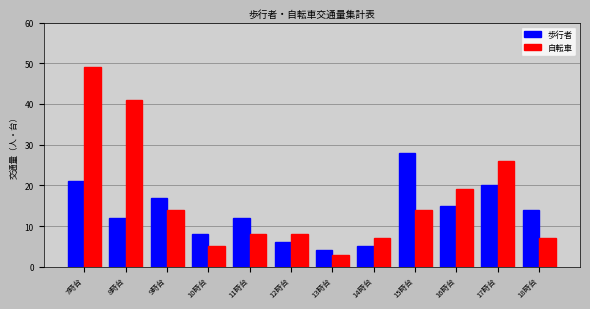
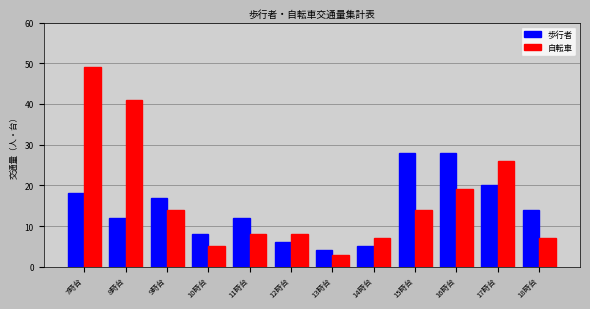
  {
    "歩行者": {
-     "7時台": 21,
+     "7時台": 18,
      "8時台": 12,
      "9時台": 17,
      "10時台": 8,
      "11時台": 12,
      "12時台": 6,
      "13時台": 4,
      "14時台": 5,
      "15時台": 28,
-     "16時台": 15,
+     "16時台": 28,
      "17時台": 20,
      "18時台": 14
    },
    "自転車": {
      "7時台": 49,
      "8時台": 41,
      "9時台": 14,
      "10時台": 5,
      "11時台": 8,
      "12時台": 8,
      "13時台": 3,
      "14時台": 7,
      "15時台": 14,
      "16時台": 19,
      "17時台": 26,
      "18時台": 7
    }
  }
